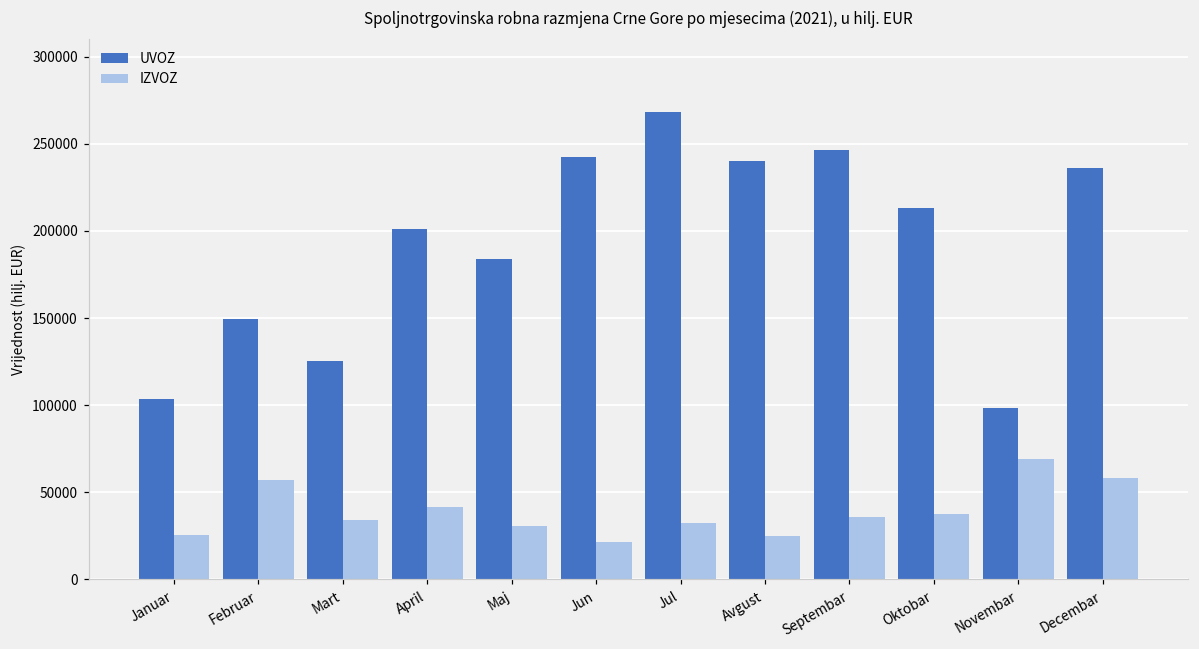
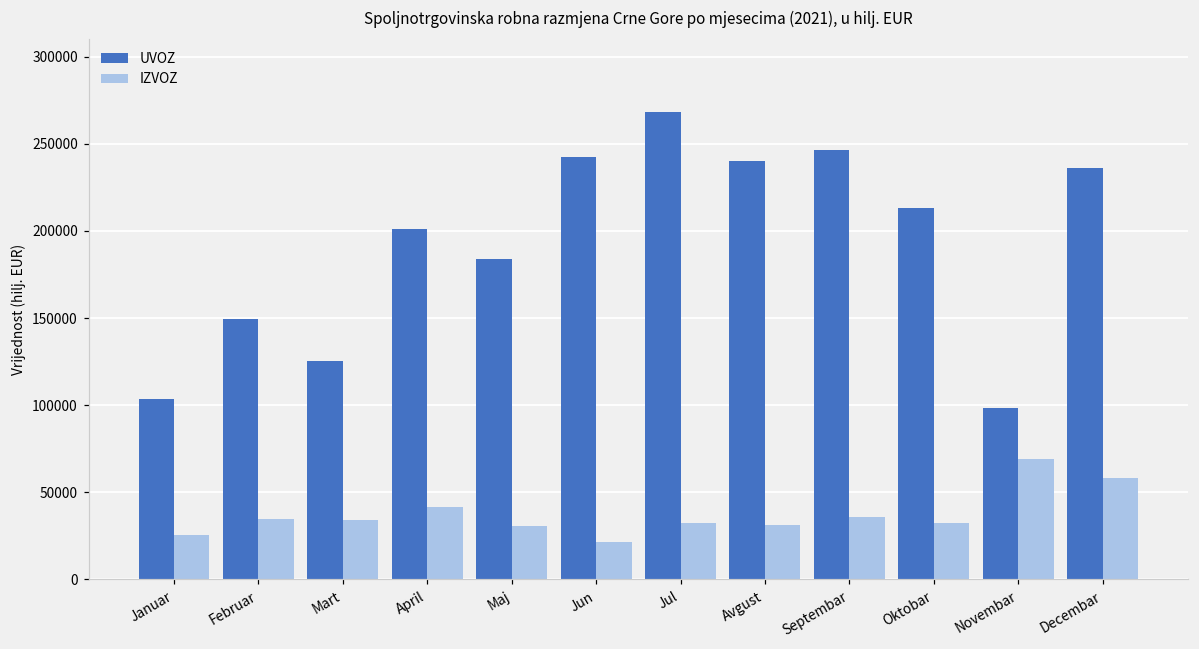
  {
    "UVOZ": {
      "Januar": 104000,
      "Februar": 149000,
      "Mart": 125000,
      "April": 201000,
      "Maj": 184000,
      "Jun": 242000,
      "Jul": 268000,
      "Avgust": 240000,
      "Septembar": 247000,
      "Oktobar": 213000,
      "Novembar": 98000,
      "Decembar": 236000
    },
    "IZVOZ": {
      "Januar": 25000,
-     "Februar": 57000,
+     "Februar": 35000,
      "Mart": 34000,
      "April": 41000,
      "Maj": 31000,
      "Jun": 22000,
      "Jul": 33000,
-     "Avgust": 25000,
+     "Avgust": 31000,
      "Septembar": 36000,
-     "Oktobar": 37000,
+     "Oktobar": 32000,
      "Novembar": 69000,
      "Decembar": 58000
    }
  }
